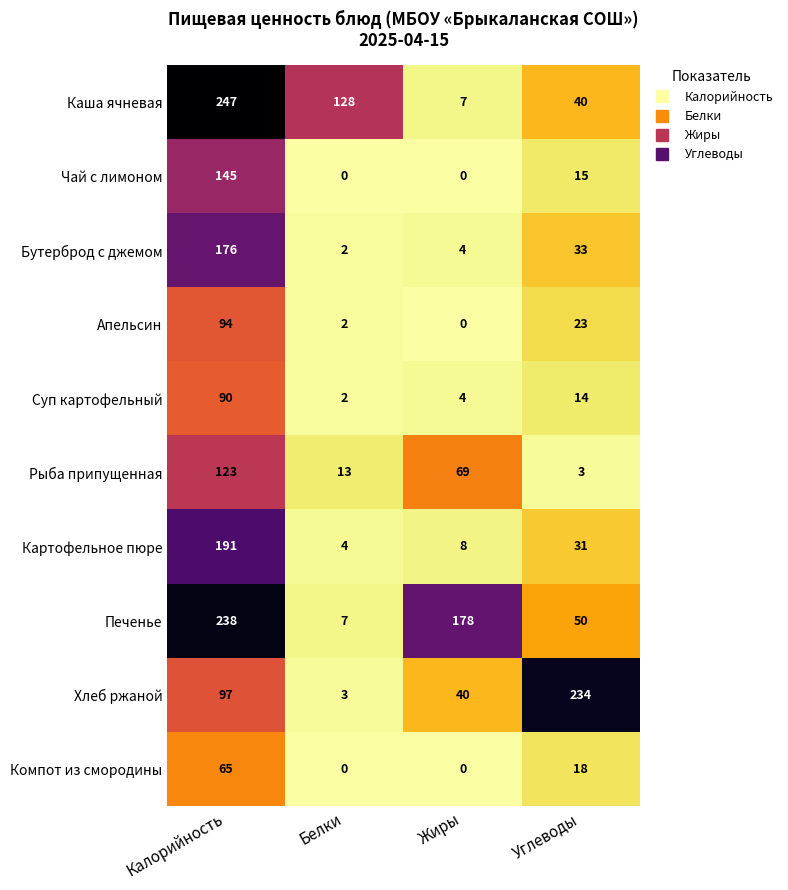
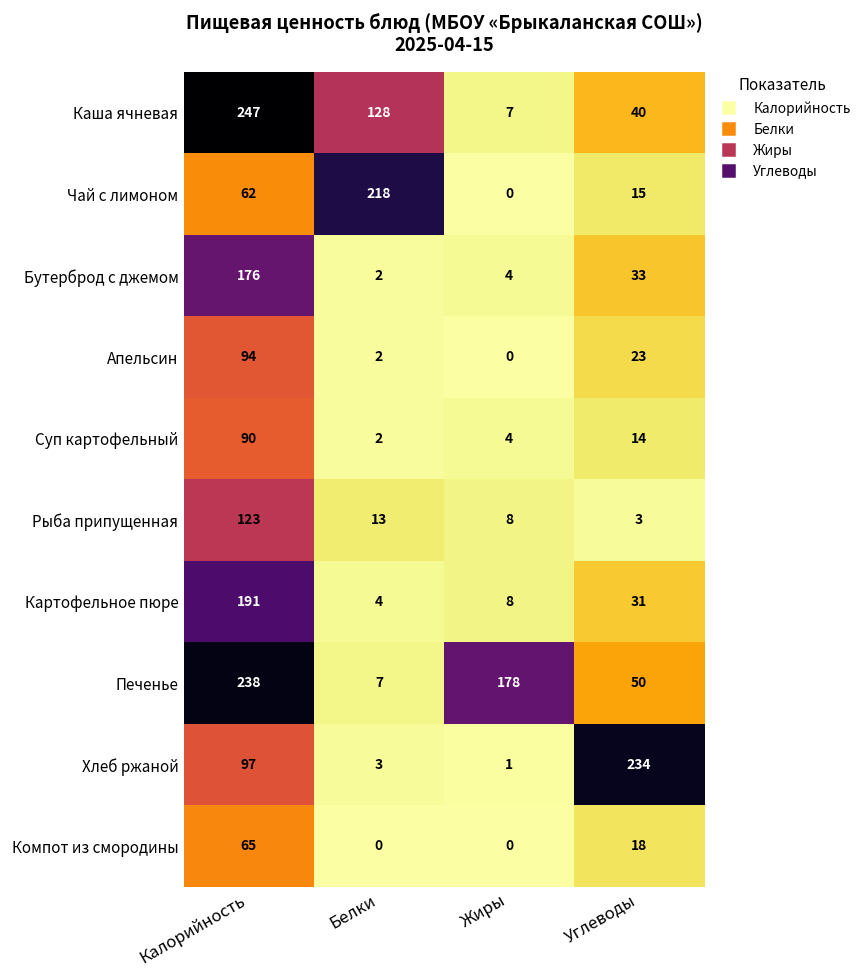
  {
    "Каша ячневая": {
      "Калорийность": 247,
      "Белки": 128,
      "Жиры": 7,
      "Углеводы": 40
    },
    "Чай с лимоном": {
-     "Калорийность": 145,
-     "Белки": 0,
+     "Калорийность": 62,
+     "Белки": 218,
      "Жиры": 0,
      "Углеводы": 15
    },
    "Бутерброд с джемом": {
      "Калорийность": 176,
      "Белки": 2,
      "Жиры": 4,
      "Углеводы": 33
    },
    "Апельсин": {
      "Калорийность": 94,
      "Белки": 2,
      "Жиры": 0,
      "Углеводы": 23
    },
    "Суп картофельный": {
      "Калорийность": 90,
      "Белки": 2,
      "Жиры": 4,
      "Углеводы": 14
    },
    "Рыба припущенная": {
      "Калорийность": 123,
      "Белки": 13,
-     "Жиры": 69,
+     "Жиры": 8,
      "Углеводы": 3
    },
    "Картофельное пюре": {
      "Калорийность": 191,
      "Белки": 4,
      "Жиры": 8,
      "Углеводы": 31
    },
    "Печенье": {
      "Калорийность": 238,
      "Белки": 7,
      "Жиры": 178,
      "Углеводы": 50
    },
    "Хлеб ржаной": {
      "Калорийность": 97,
      "Белки": 3,
-     "Жиры": 40,
+     "Жиры": 1,
      "Углеводы": 234
    },
    "Компот из смородины": {
      "Калорийность": 65,
      "Белки": 0,
      "Жиры": 0,
      "Углеводы": 18
    }
  }
